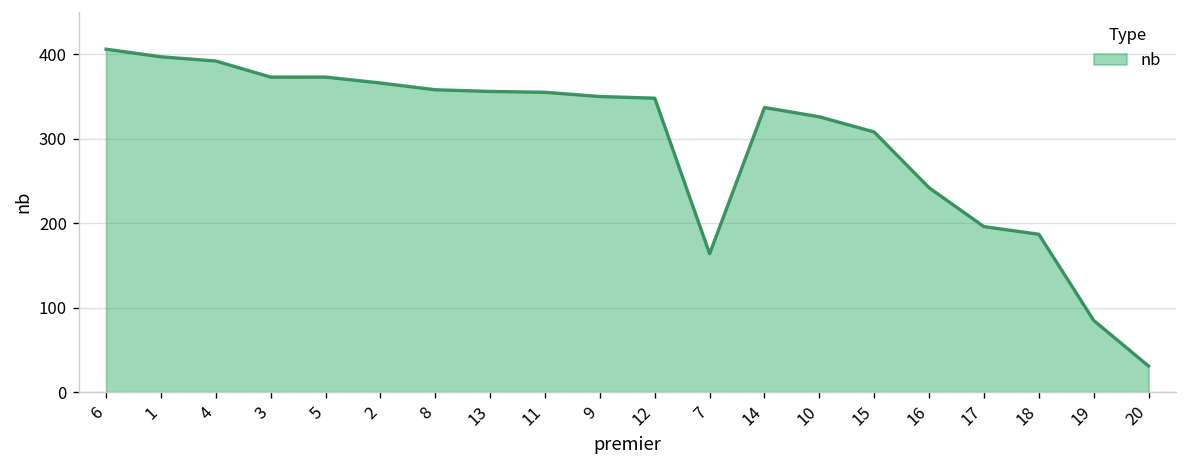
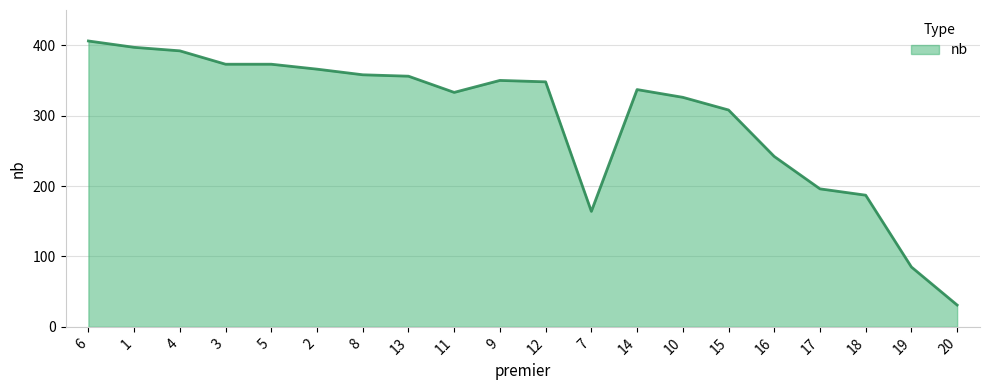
  {
    "6": 410,
    "1": 400,
    "4": 390,
    "3": 370,
    "5": 370,
    "2": 370,
    "8": 360,
    "13": 360,
-   "11": 360,
+   "11": 330,
    "9": 350,
    "12": 350,
    "7": 160,
    "14": 340,
    "10": 330,
    "15": 310,
    "16": 240,
    "17": 200,
    "18": 190,
    "19": 90,
    "20": 30
  }
